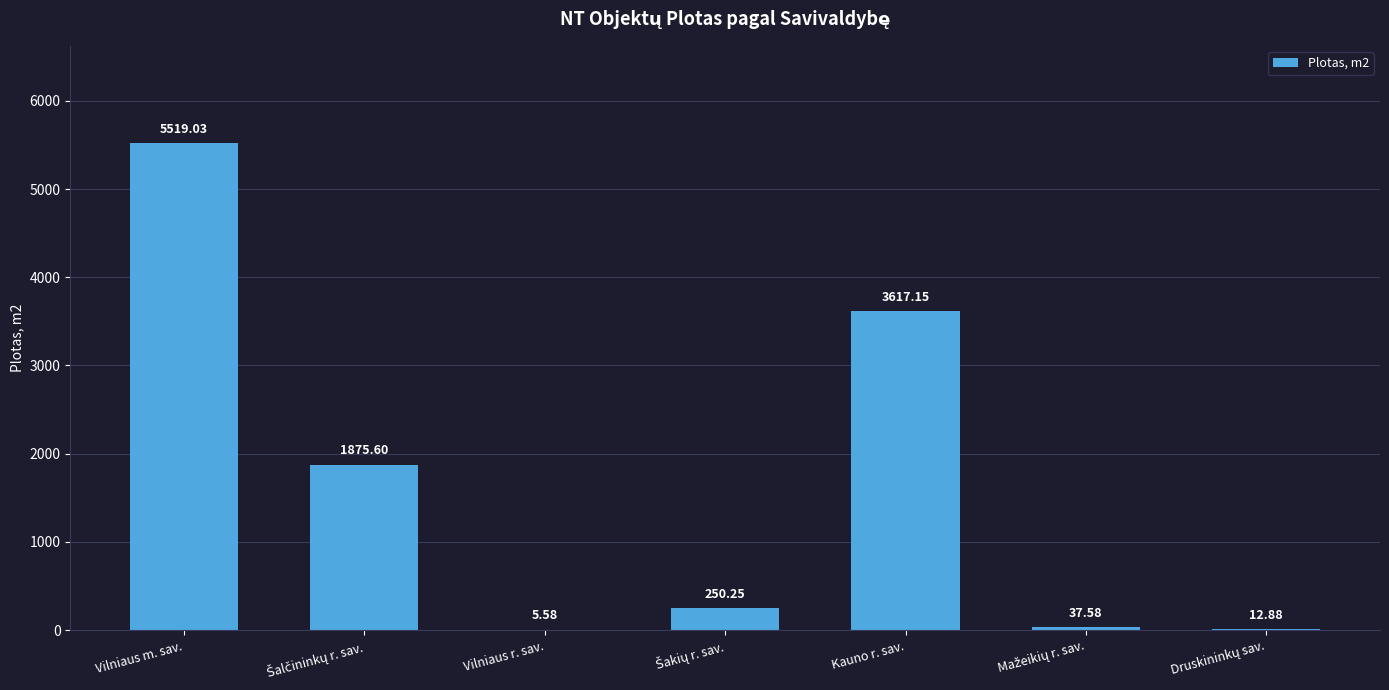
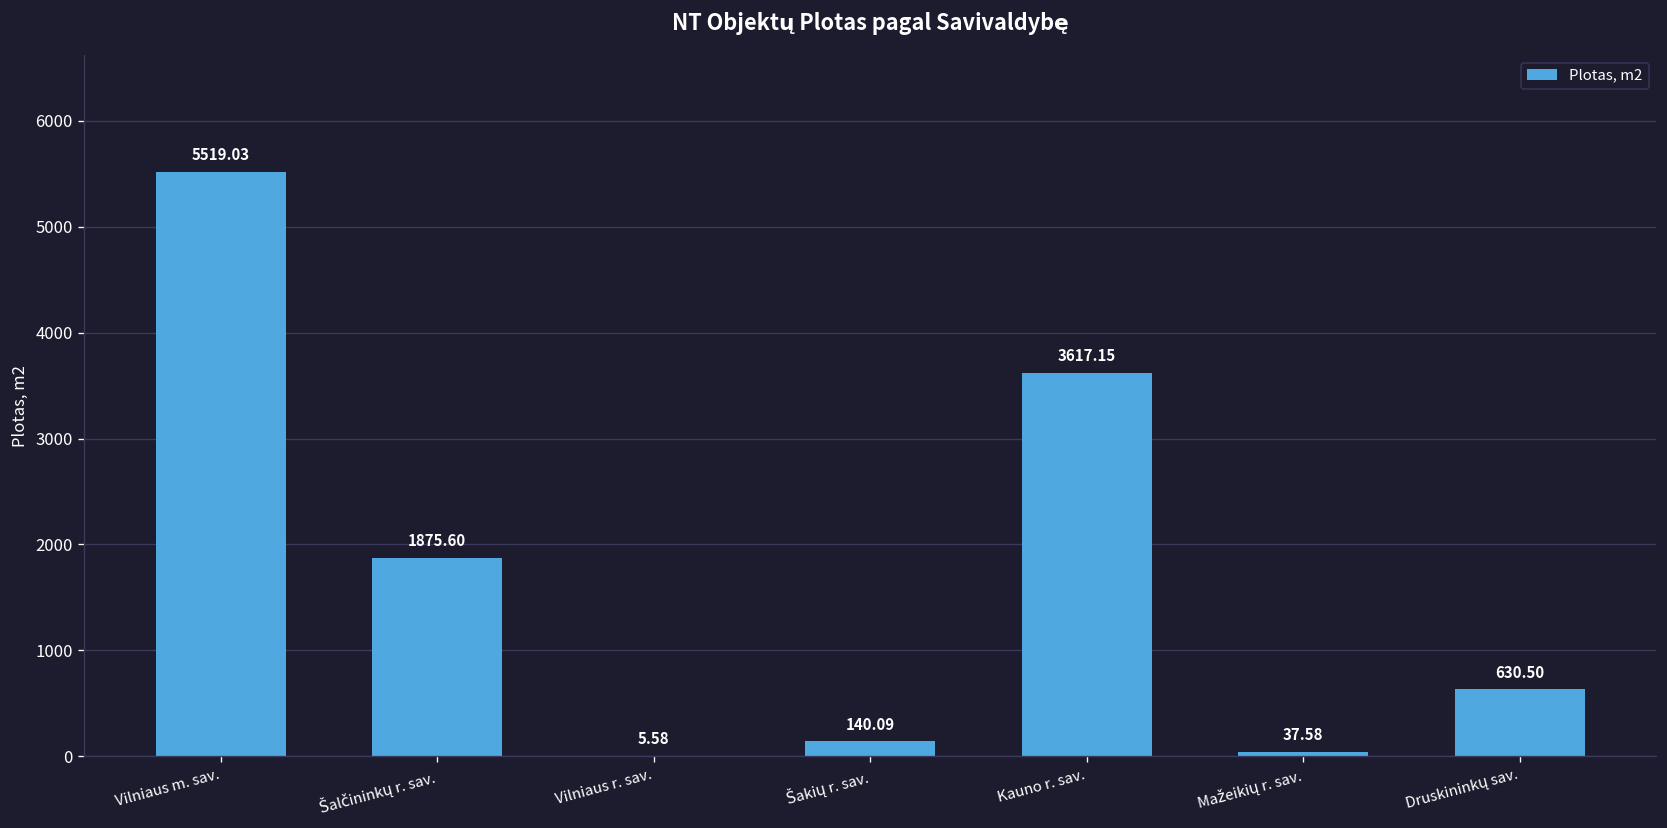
  {
    "Vilniaus m. sav.": 5519.03,
    "Šalčininkų r. sav.": 1875.60,
    "Vilniaus r. sav.": 5.58,
-   "Šakių r. sav.": 250.25,
+   "Šakių r. sav.": 140.09,
    "Kauno r. sav.": 3617.15,
    "Mažeikių r. sav.": 37.58,
-   "Druskininkų sav.": 12.88
+   "Druskininkų sav.": 630.50
  }
